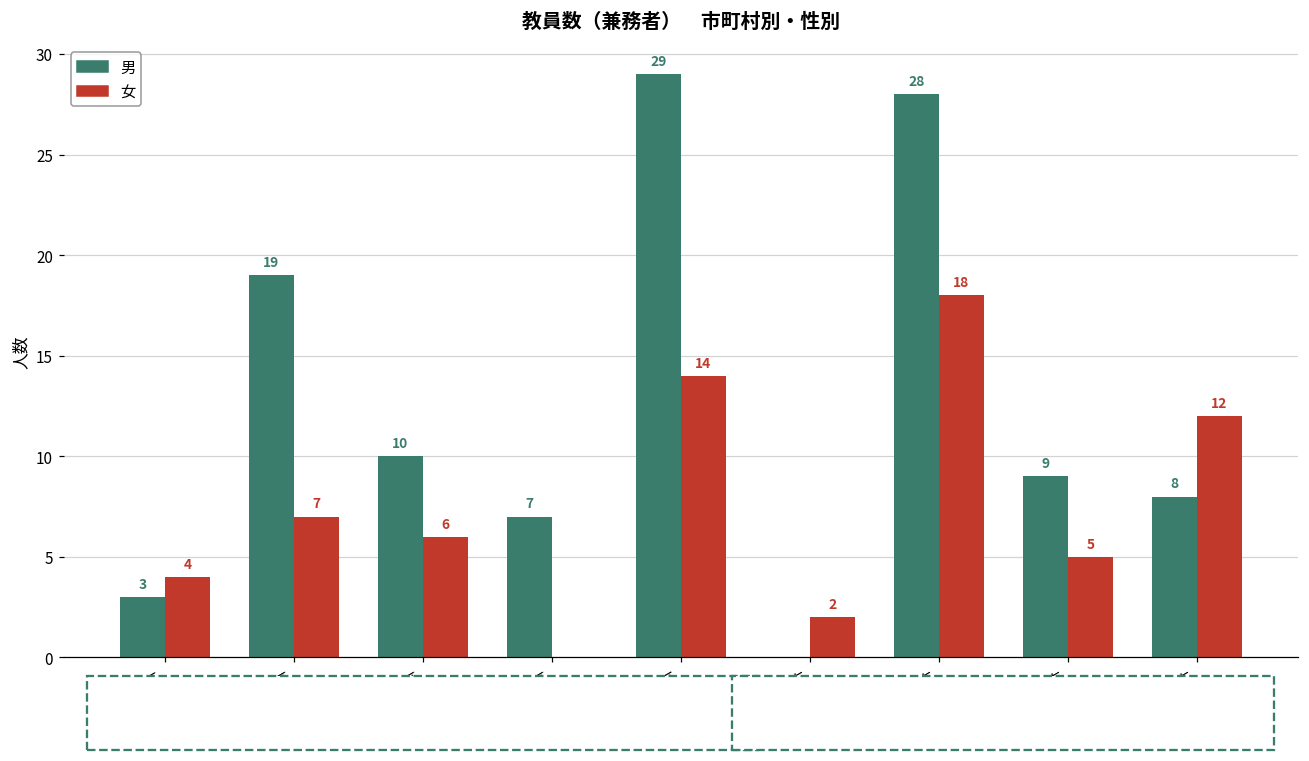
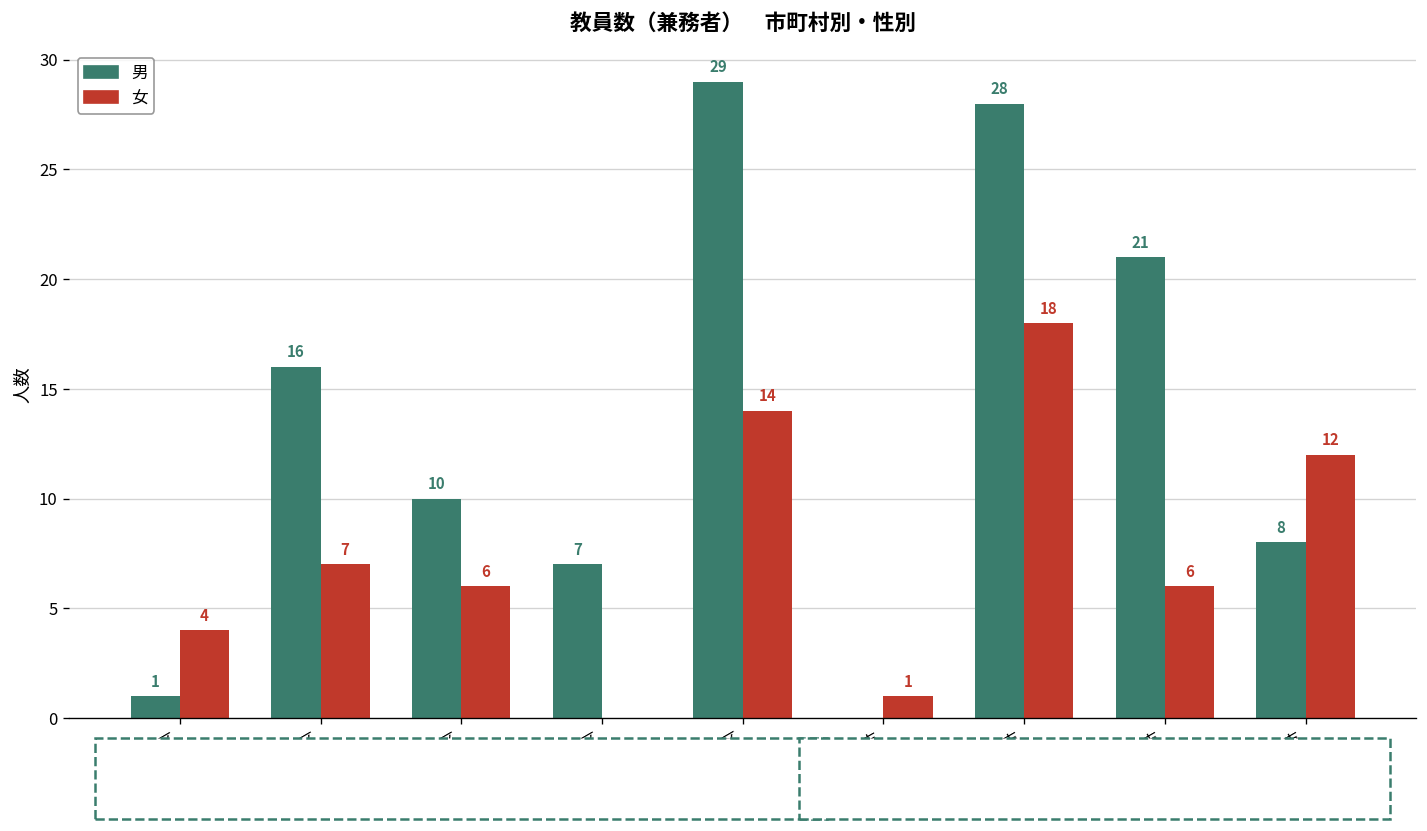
  {
    "男": {
-     "中区": 3,
-     "東区": 19,
+     "中区": 1,
+     "東区": 16,
      "南区": 10,
      "西区": 7,
      "安佐南区": 29,
      "尾道市": 28,
-     "福山市": 9,
+     "福山市": 21,
      "府中市": 8
    },
    "女": {
      "中区": 4,
      "東区": 7,
      "南区": 6,
      "安佐南区": 14,
-     "三原市": 2,
+     "三原市": 1,
      "尾道市": 18,
-     "福山市": 5,
+     "福山市": 6,
      "府中市": 12
    }
  }
